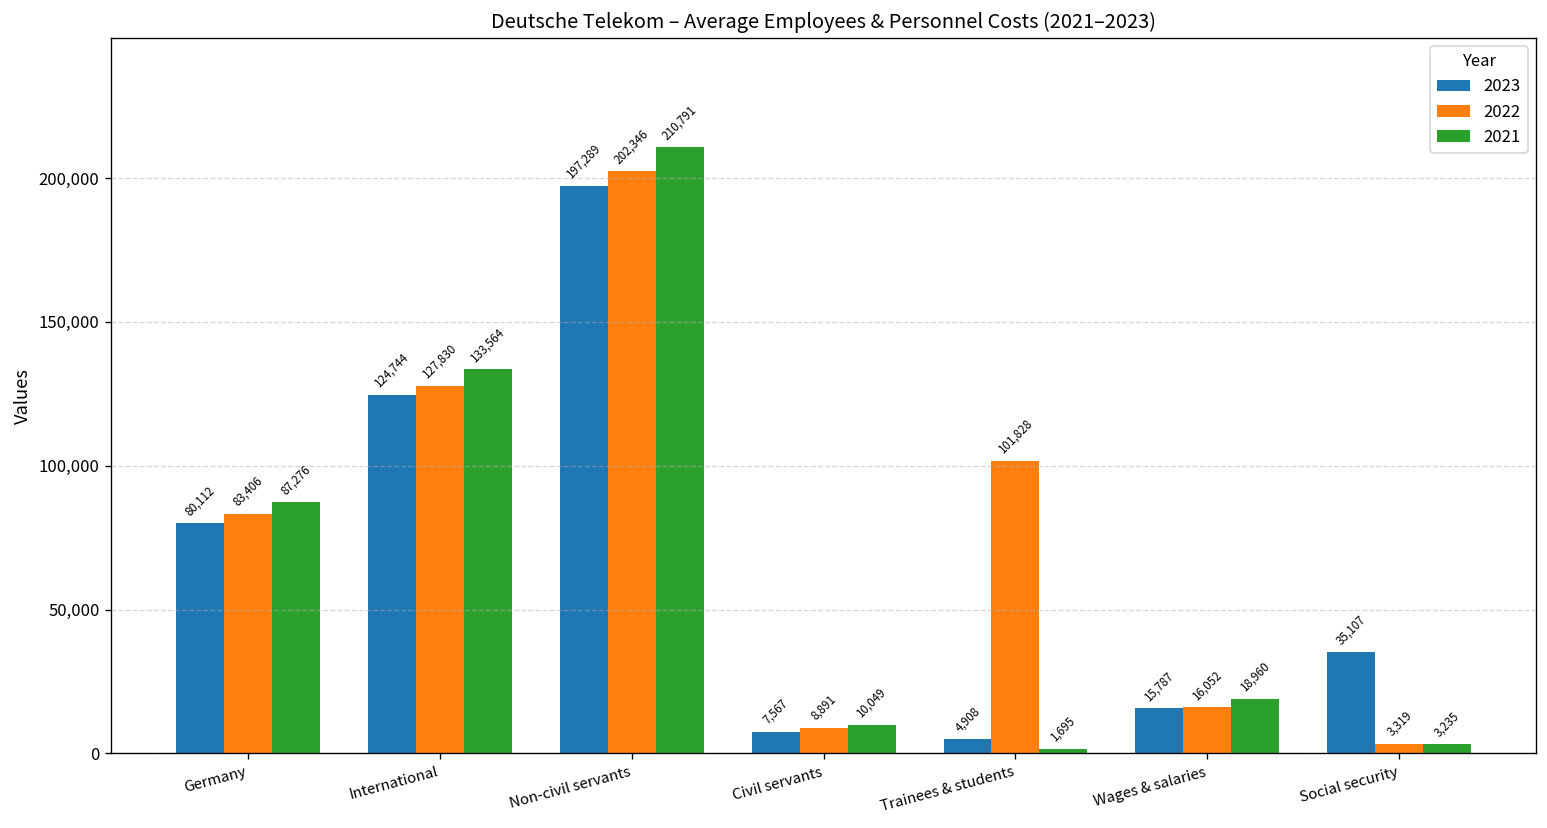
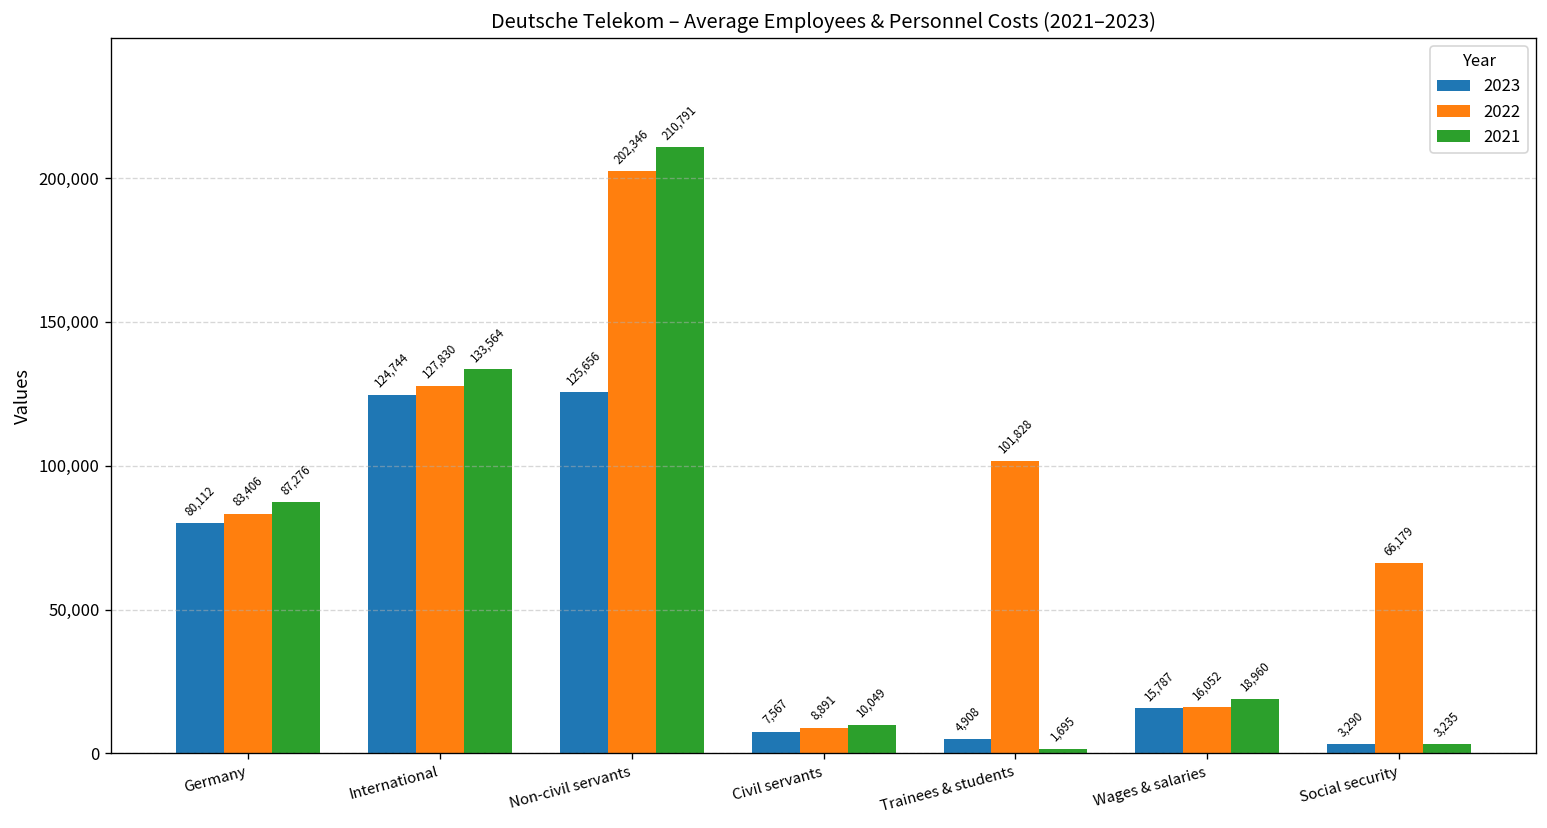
  {
    "2023": {
      "Germany": "80,112",
      "International": "124,744",
-     "Non-civil servants": "197,289",
+     "Non-civil servants": "125,656",
      "Civil servants": "7,567",
      "Trainees & students": "4,908",
      "Wages & salaries": "15,787",
-     "Social security": "35,107"
+     "Social security": "3,290"
    },
    "2022": {
      "Germany": "83,406",
      "International": "127,830",
      "Non-civil servants": "202,346",
      "Civil servants": "8,891",
      "Trainees & students": "101,828",
      "Wages & salaries": "16,052",
-     "Social security": "3,319"
+     "Social security": "66,179"
    },
    "2021": {
      "Germany": "87,276",
      "International": "133,564",
      "Non-civil servants": "210,791",
      "Civil servants": "10,049",
      "Trainees & students": "1,695",
      "Wages & salaries": "18,960",
      "Social security": "3,235"
    }
  }
